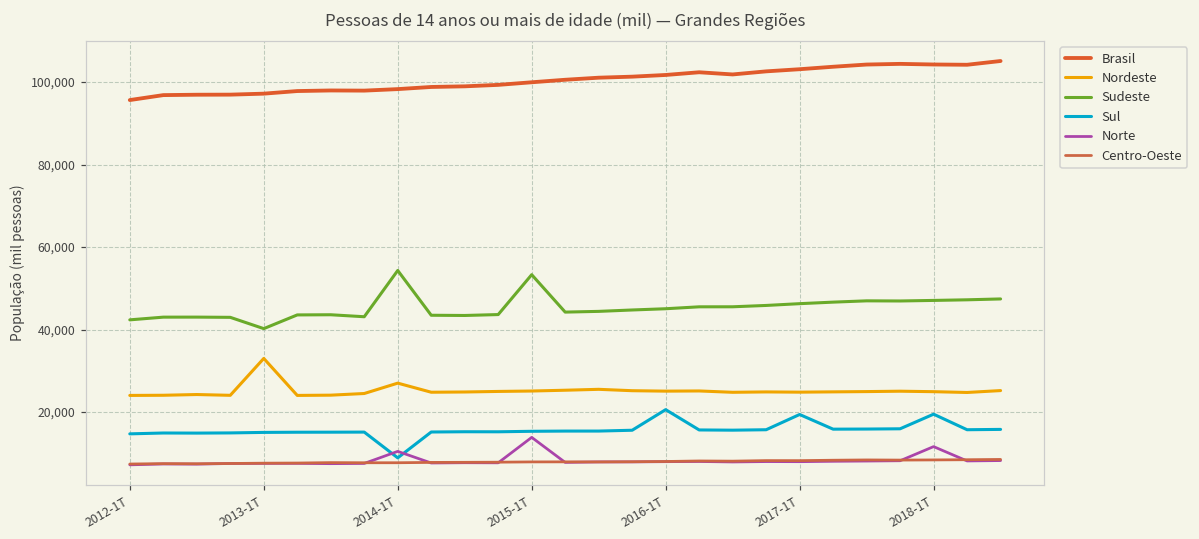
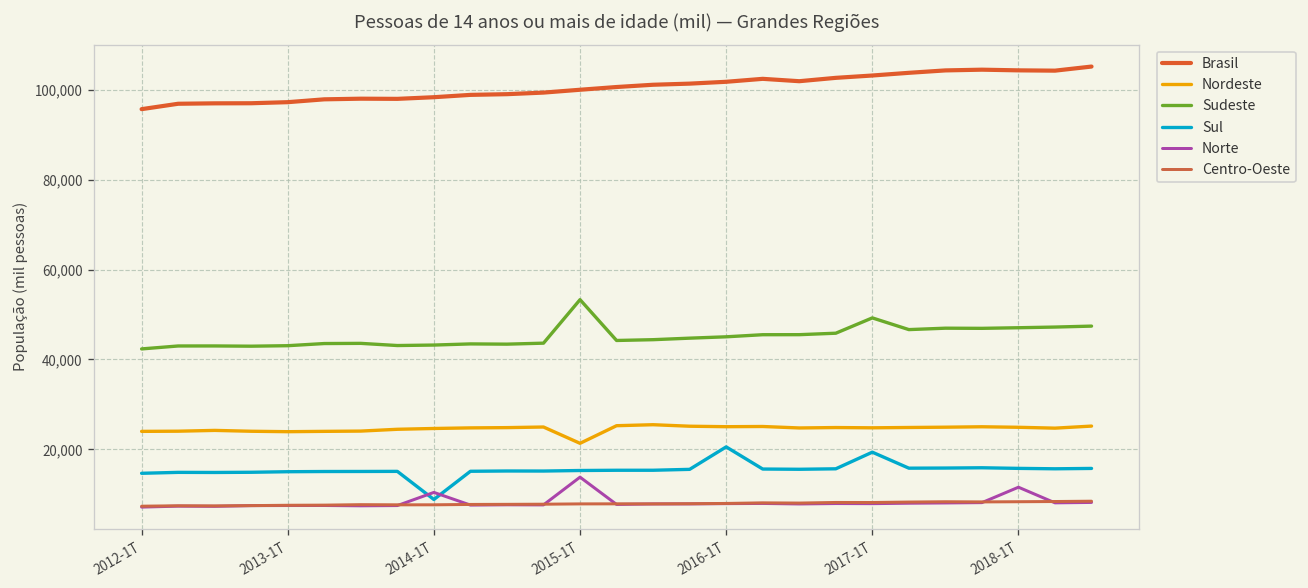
  {
    "Nordeste": {
      "2012-1T": "24,000",
-     "2013-1T": "33,000",
-     "2014-1T": "27,000",
-     "2015-1T": "25,000",
+     "2013-1T": "24,000",
+     "2014-1T": "25,000",
+     "2015-1T": "21,000",
      "2016-1T": "25,000",
      "2017-1T": "25,000",
      "2018-1T": "25,000"
    },
    "Sudeste": {
      "2012-1T": "42,000",
-     "2013-1T": "40,000",
-     "2014-1T": "54,000",
+     "2013-1T": "43,000",
+     "2014-1T": "43,000",
      "2015-1T": "53,000",
      "2016-1T": "45,000",
-     "2017-1T": "46,000",
+     "2017-1T": "49,000",
      "2018-1T": "47,000"
    },
    "Sul": {
      "2012-1T": "15,000",
      "2013-1T": "15,000",
      "2014-1T": "9,000",
      "2015-1T": "15,000",
      "2016-1T": "21,000",
      "2017-1T": "19,000",
-     "2018-1T": "19,000"
+     "2018-1T": "16,000"
    },
    "Norte": {
      "2014-1T": "10,000",
      "2015-1T": "14,000",
      "2018-1T": "12,000"
    }
  }
